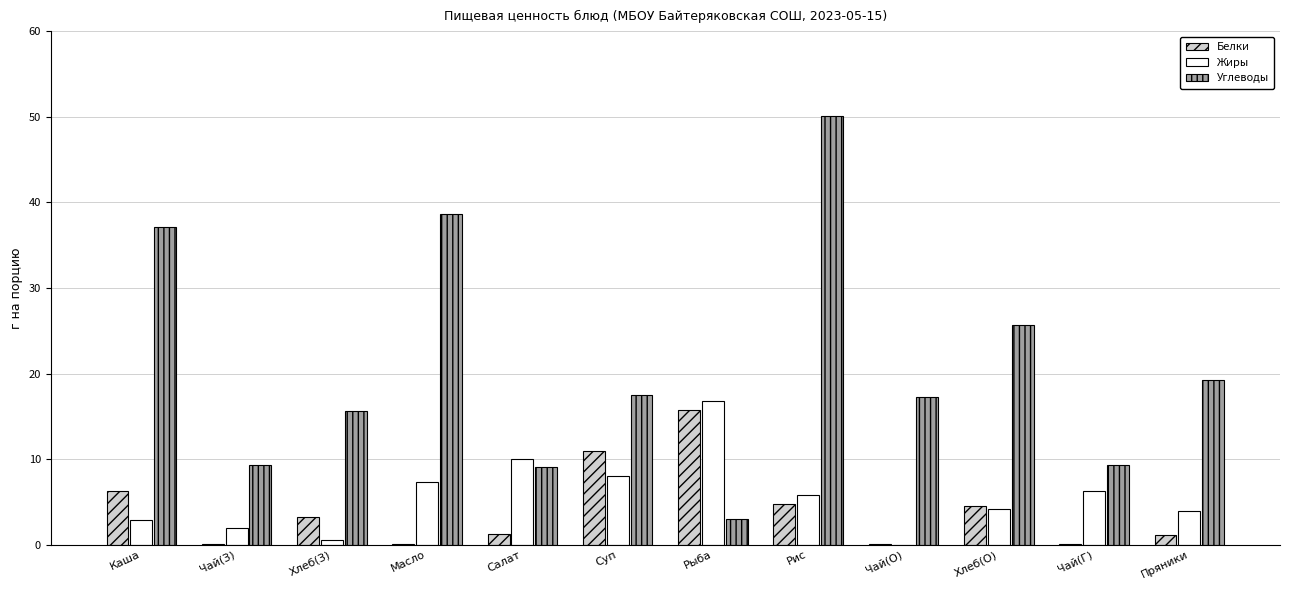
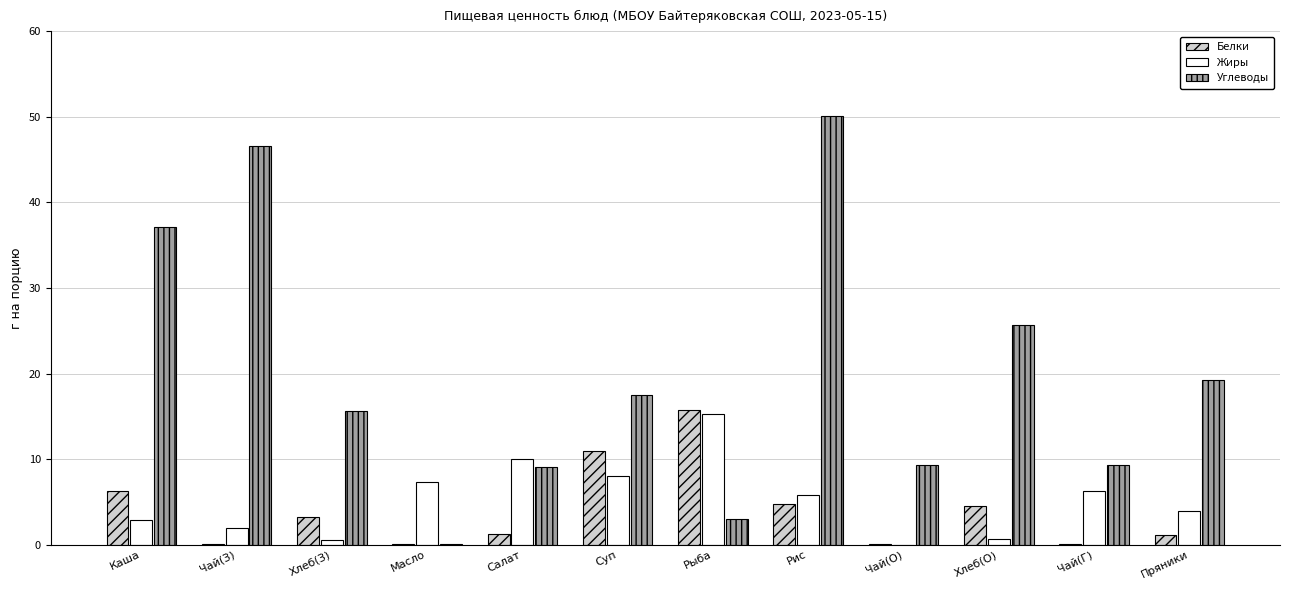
  {
    "Белки": {
      "Каша": 6,
      "Хлеб(З)": 3,
      "Салат": 1,
      "Суп": 11,
      "Рыба": 16,
      "Рис": 5,
      "Хлеб(О)": 5,
      "Пряники": 1
    },
    "Жиры": {
      "Каша": 3,
      "Чай(З)": 2,
      "Хлеб(З)": 1,
      "Масло": 7,
      "Салат": 10,
      "Суп": 8,
-     "Рыба": 17,
+     "Рыба": 15,
      "Рис": 6,
-     "Хлеб(О)": 4,
+     "Хлеб(О)": 1,
      "Чай(Г)": 6,
      "Пряники": 4
    },
    "Углеводы": {
      "Каша": 37,
-     "Чай(З)": 9,
+     "Чай(З)": 47,
      "Хлеб(З)": 16,
-     "Масло": 39,
+     "Масло": 0,
      "Салат": 9,
      "Суп": 17,
      "Рыба": 3,
      "Рис": 50,
-     "Чай(О)": 17,
+     "Чай(О)": 9,
      "Хлеб(О)": 26,
      "Чай(Г)": 9,
      "Пряники": 19
    }
  }
